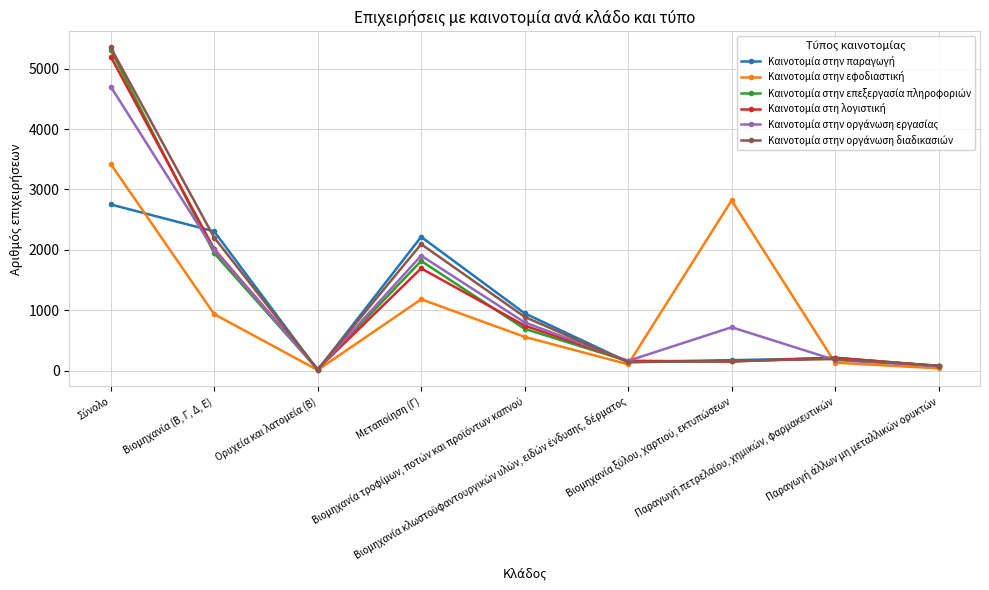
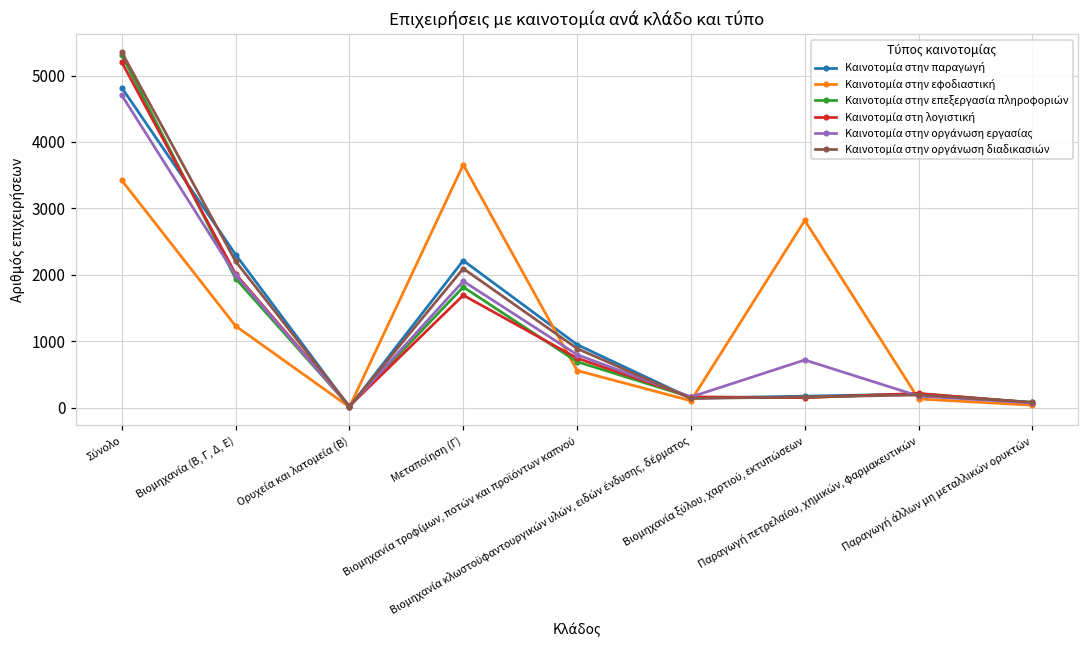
  {
    "Καινοτομία στην παραγωγή": {
-     "Σύνολο": 2800,
+     "Σύνολο": 4800,
      "Βιομηχανία (Β, Γ, Δ, Ε)": 2300,
      "Μεταποίηση (Γ)": 2200,
      "Βιομηχανία τροφίμων, ποτών και προϊόντων καπνού": 900
    },
    "Καινοτομία στην εφοδιαστική": {
      "Σύνολο": 3400,
-     "Βιομηχανία (Β, Γ, Δ, Ε)": 900,
-     "Μεταποίηση (Γ)": 1200,
+     "Βιομηχανία (Β, Γ, Δ, Ε)": 1200,
+     "Μεταποίηση (Γ)": 3700,
      "Βιομηχανία τροφίμων, ποτών και προϊόντων καπνού": 600,
      "Βιομηχανία ξύλου, χαρτιού, εκτυπώσεων": 2800,
      "Παραγωγή πετρελαίου, χημικών, φαρμακευτικών": 100
    },
    "Καινοτομία στην επεξεργασία πληροφοριών": {
      "Βιομηχανία (Β, Γ, Δ, Ε)": 1900,
      "Μεταποίηση (Γ)": 1800,
      "Βιομηχανία τροφίμων, ποτών και προϊόντων καπνού": 700
    },
    "Καινοτομία στη λογιστική": {
      "Σύνολο": 5200,
      "Μεταποίηση (Γ)": 1700,
      "Βιομηχανία τροφίμων, ποτών και προϊόντων καπνού": 700
    },
    "Καινοτομία στην οργάνωση εργασίας": {
      "Σύνολο": 4700,
      "Μεταποίηση (Γ)": 1900,
      "Βιομηχανία τροφίμων, ποτών και προϊόντων καπνού": 800,
      "Βιομηχανία ξύλου, χαρτιού, εκτυπώσεων": 700
    },
    "Καινοτομία στην οργάνωση διαδικασιών": {
      "Βιομηχανία (Β, Γ, Δ, Ε)": 2200,
      "Μεταποίηση (Γ)": 2100,
      "Βιομηχανία τροφίμων, ποτών και προϊόντων καπνού": 900
    }
  }
